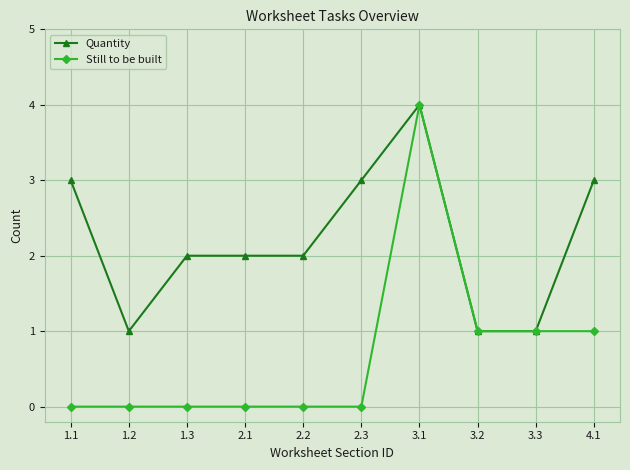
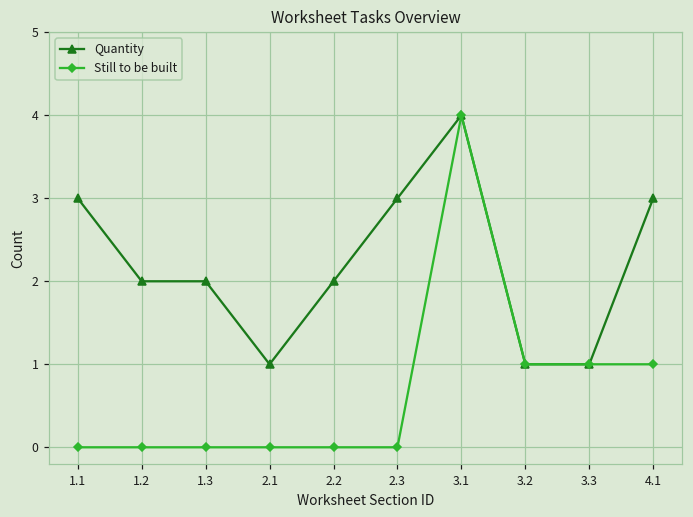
  {
    "Quantity": {
      "1.1": 3,
-     "1.2": 1,
+     "1.2": 2,
      "1.3": 2,
-     "2.1": 2,
+     "2.1": 1,
      "2.2": 2,
      "2.3": 3,
      "4.1": 3
    },
    "Still to be built": {
      "1.1": 0,
      "1.2": 0,
      "1.3": 0,
      "2.1": 0,
      "2.2": 0,
      "2.3": 0,
      "4.1": 1
    }
  }
